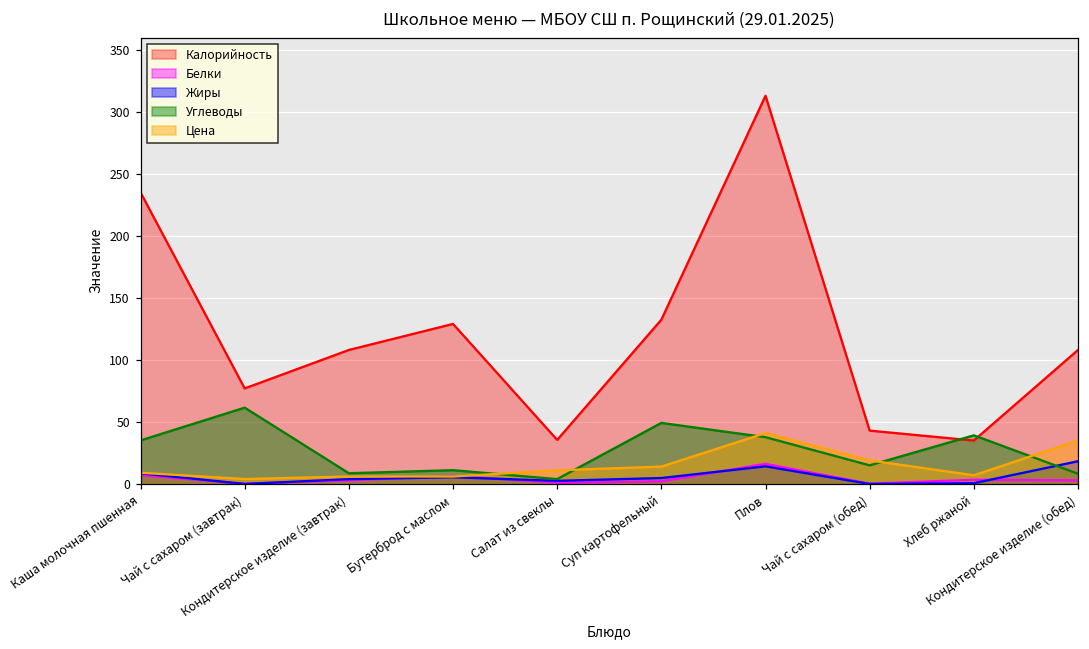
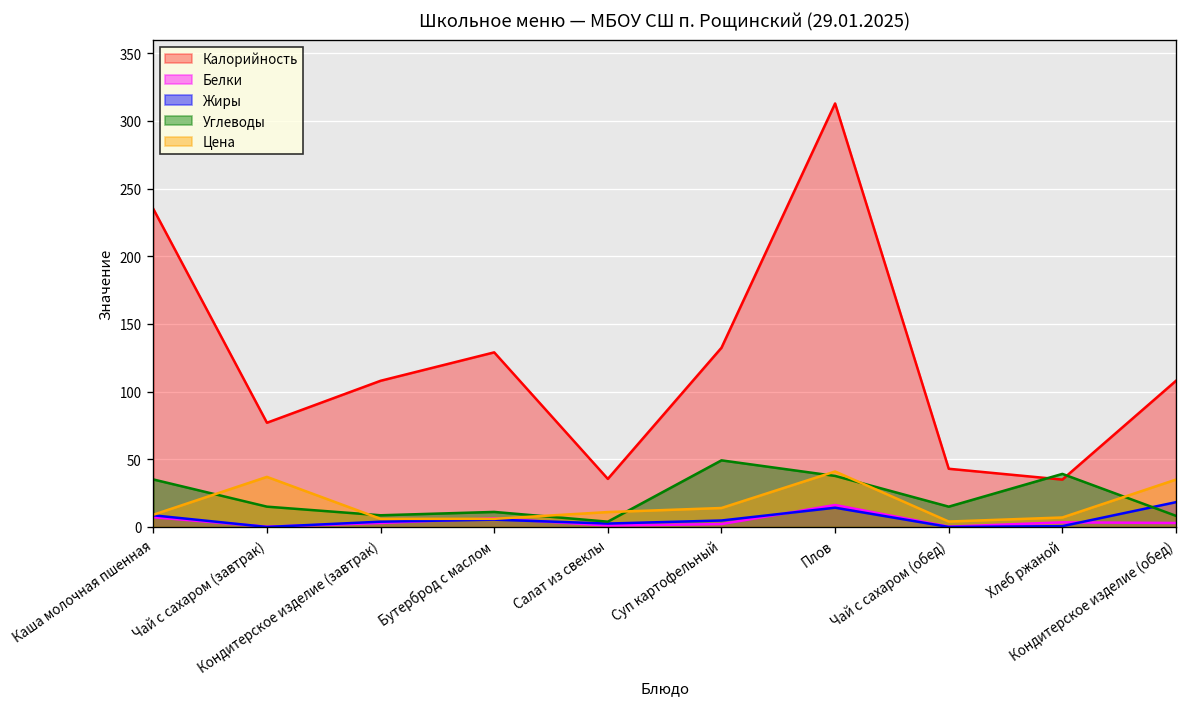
  {
    "Калорийность": {
      "Каша молочная пшенная": 235,
      "Чай с сахаром (завтрак)": 77,
      "Кондитерское изделие (завтрак)": 108,
      "Бутерброд с маслом": 129,
      "Салат из свеклы": 36,
      "Суп картофельный": 132,
      "Плов": 313,
      "Чай с сахаром (обед)": 43,
      "Хлеб ржаной": 35,
      "Кондитерское изделие (обед)": 108
    },
    "Белки": {
      "Суп картофельный": 2,
      "Хлеб ржаной": 3,
      "Кондитерское изделие (обед)": 3
    },
    "Жиры": {
      "Суп картофельный": 5,
      "Хлеб ржаной": 1,
      "Кондитерское изделие (обед)": 18
    },
    "Углеводы": {
      "Каша молочная пшенная": 35,
-     "Чай с сахаром (завтрак)": 62,
+     "Чай с сахаром (завтрак)": 15,
      "Кондитерское изделие (завтрак)": 9,
      "Бутерброд с маслом": 11,
      "Суп картофельный": 49,
      "Плов": 38,
      "Чай с сахаром (обед)": 15,
      "Хлеб ржаной": 39,
      "Кондитерское изделие (обед)": 8
    },
    "Цена": {
-     "Чай с сахаром (завтрак)": 4,
+     "Чай с сахаром (завтрак)": 37,
      "Салат из свеклы": 11,
      "Суп картофельный": 14,
      "Плов": 41,
-     "Чай с сахаром (обед)": 19,
+     "Чай с сахаром (обед)": 4,
      "Хлеб ржаной": 7,
      "Кондитерское изделие (обед)": 35
    }
  }
